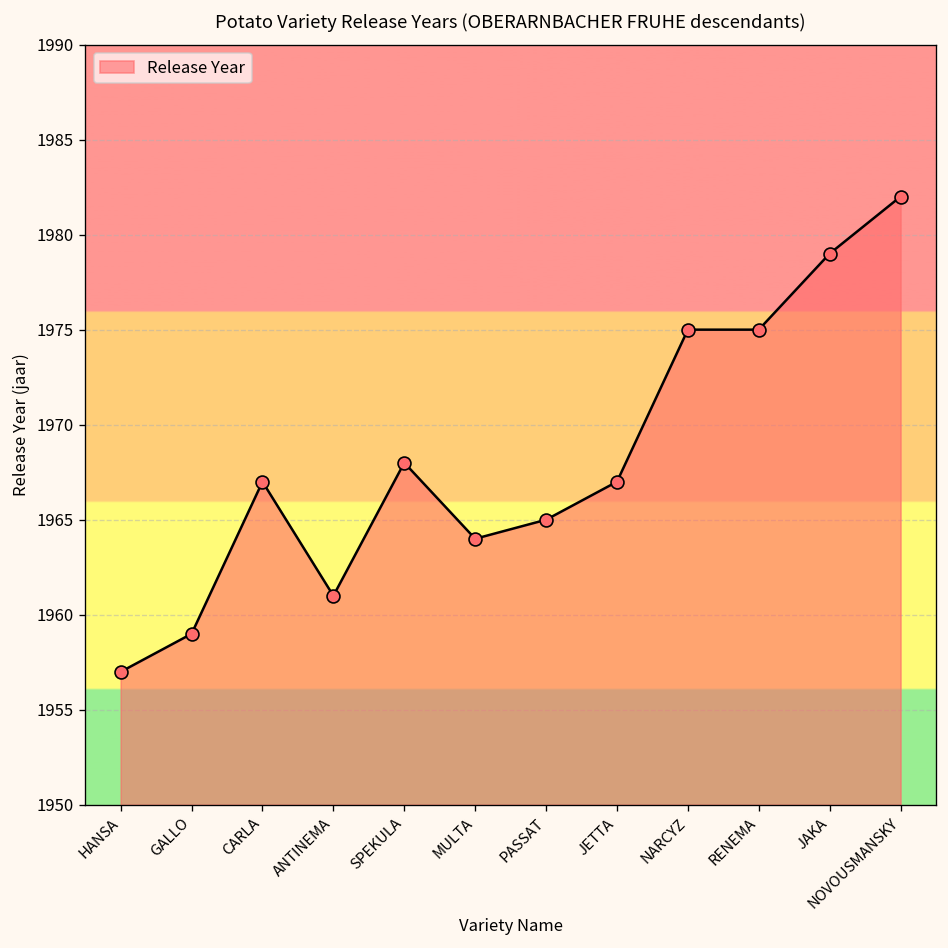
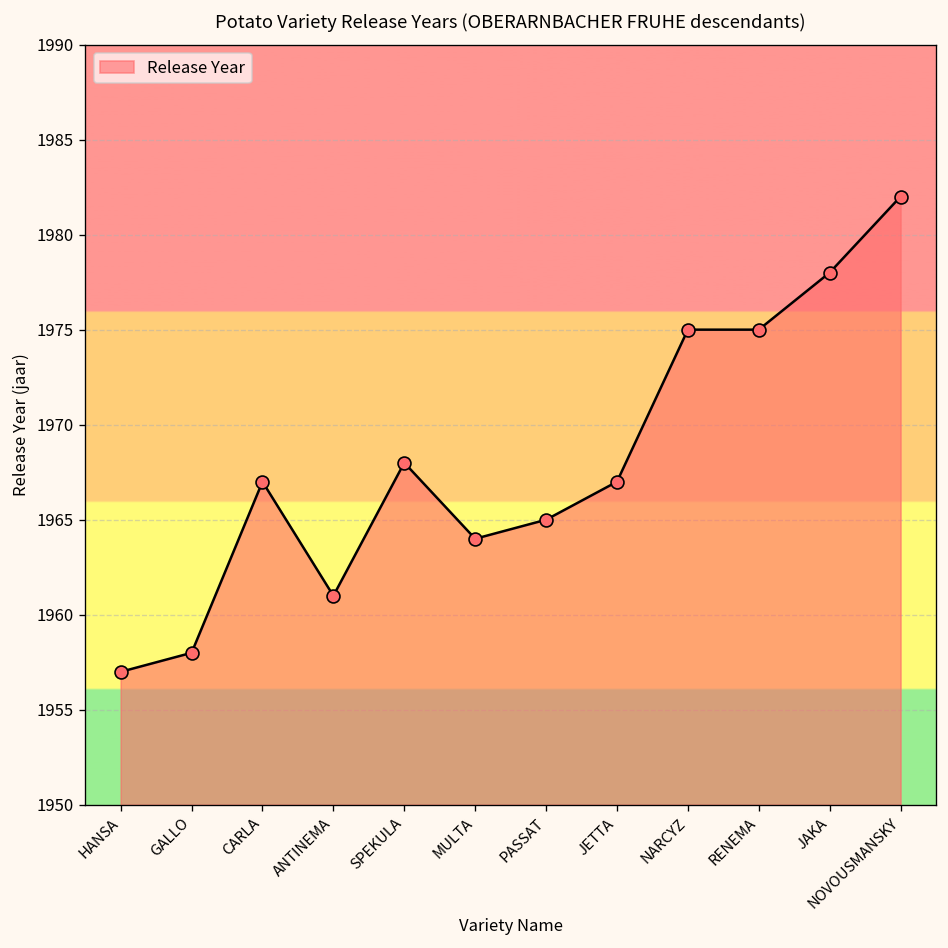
  {
    "HANSA": 1957,
-   "GALLO": 1959,
+   "GALLO": 1958,
    "CARLA": 1967,
    "ANTINEMA": 1961,
    "SPEKULA": 1968,
    "MULTA": 1964,
    "PASSAT": 1965,
    "JETTA": 1967,
    "NARCYZ": 1975,
    "RENEMA": 1975,
-   "JAKA": 1979,
+   "JAKA": 1978,
    "NOVOUSMANSKY": 1982
  }
